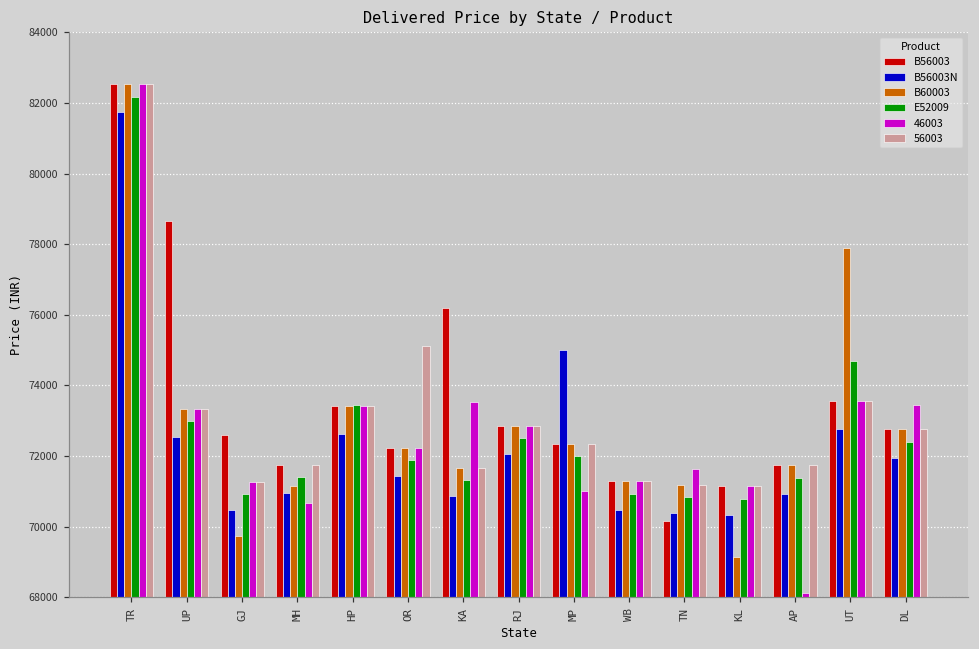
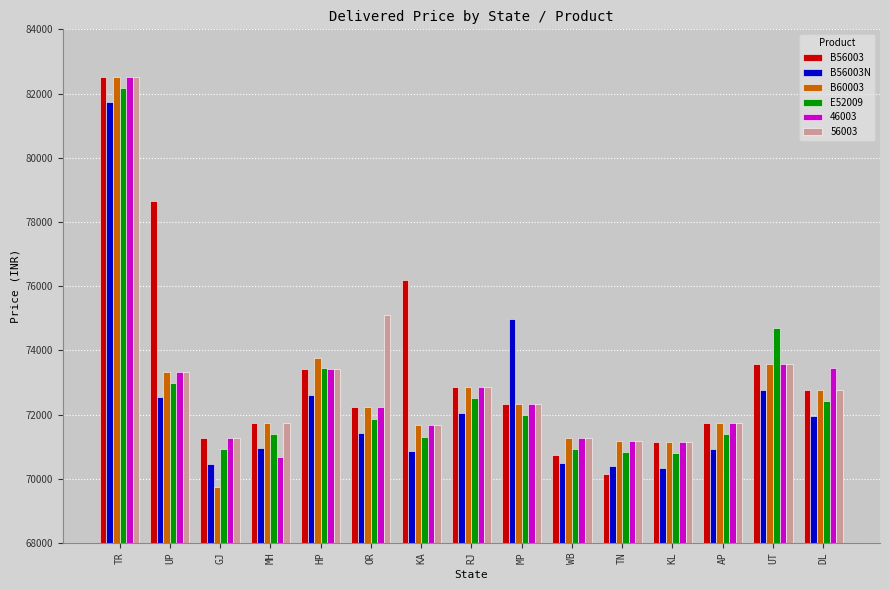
  {
    "B56003": {
      "TR": 82500,
      "UP": 78700,
-     "GJ": 72600,
+     "GJ": 71300,
      "MH": 71700,
      "HP": 73400,
      "OR": 72200,
      "KA": 76200,
      "RJ": 72900,
      "MP": 72300,
-     "WB": 71300,
+     "WB": 70700,
      "TN": 70200,
      "KL": 71100,
      "AP": 71700,
      "UT": 73600,
      "DL": 72800
    },
    "B56003N": {
      "TR": 81700,
      "UP": 72500,
      "GJ": 70500,
      "MH": 70900,
      "HP": 72600,
      "OR": 71400,
      "KA": 70900,
      "RJ": 72100,
      "MP": 75000,
      "WB": 70500,
      "TN": 70400,
      "KL": 70300,
      "AP": 70900,
      "UT": 72800,
      "DL": 72000
    },
    "B60003": {
      "TR": 82500,
      "UP": 73300,
      "GJ": 69700,
-     "MH": 71100,
-     "HP": 73400,
+     "MH": 71700,
+     "HP": 73800,
      "OR": 72200,
      "KA": 71700,
      "RJ": 72900,
      "MP": 72300,
      "WB": 71300,
      "TN": 71200,
-     "KL": 69100,
+     "KL": 71100,
      "AP": 71700,
-     "UT": 77900,
+     "UT": 73600,
      "DL": 72800
    },
    "E52009": {
      "TR": 82200,
      "UP": 73000,
      "GJ": 70900,
      "MH": 71400,
      "HP": 73400,
      "OR": 71900,
      "KA": 71300,
      "RJ": 72500,
      "MP": 72000,
      "WB": 70900,
      "TN": 70800,
      "KL": 70800,
      "AP": 71400,
      "UT": 74700,
      "DL": 72400
    },
    "46003": {
      "TR": 82500,
      "UP": 73300,
      "GJ": 71300,
      "MH": 70700,
      "HP": 73400,
      "OR": 72200,
-     "KA": 73500,
+     "KA": 71700,
      "RJ": 72900,
-     "MP": 71000,
+     "MP": 72300,
      "WB": 71300,
-     "TN": 71600,
+     "TN": 71200,
      "KL": 71100,
-     "AP": 68100,
+     "AP": 71700,
      "UT": 73600,
      "DL": 73400
    },
    "56003": {
      "TR": 82500,
      "UP": 73300,
      "GJ": 71300,
      "MH": 71700,
      "HP": 73400,
      "OR": 75100,
      "KA": 71700,
      "RJ": 72900,
      "MP": 72300,
      "WB": 71300,
      "TN": 71200,
      "KL": 71100,
      "AP": 71700,
      "UT": 73600,
      "DL": 72800
    }
  }
